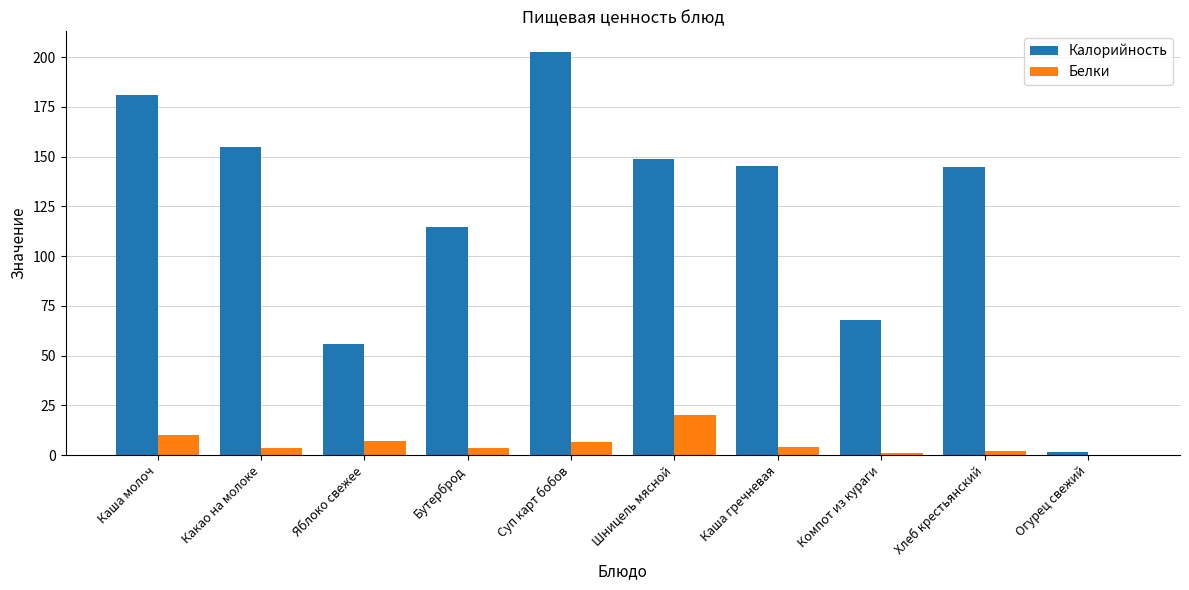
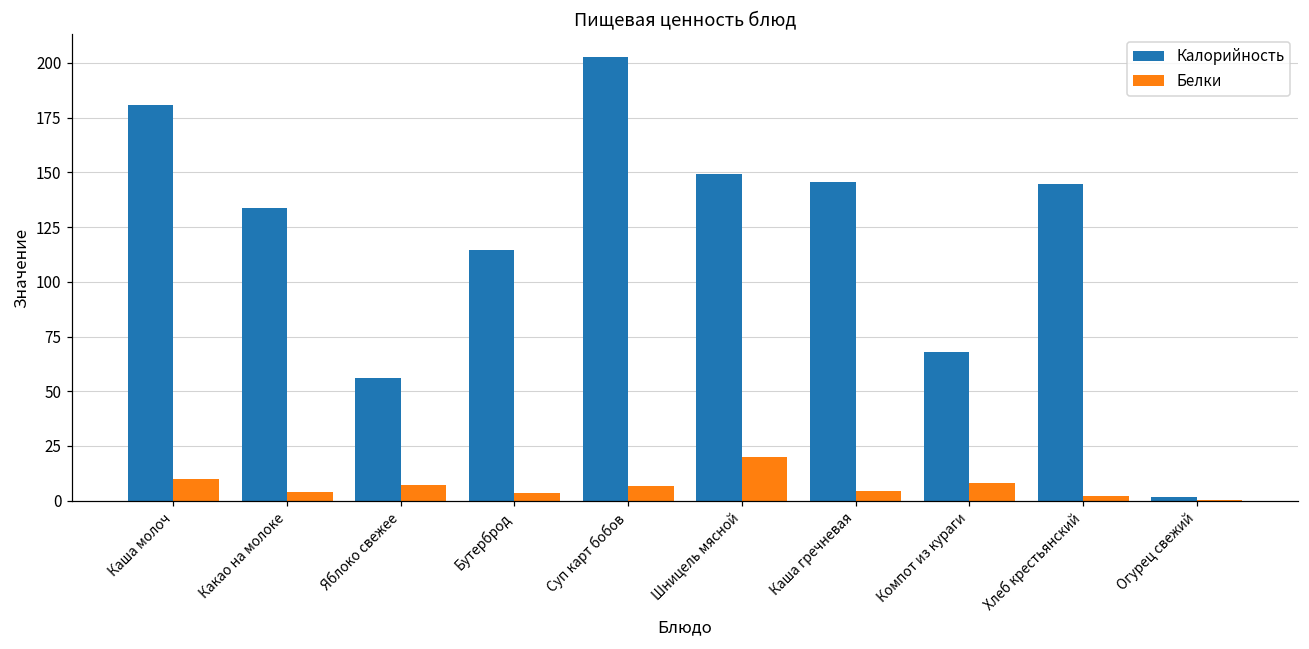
  {
    "Калорийность": {
      "Каша молоч": 181,
-     "Какао на молоке": 155,
+     "Какао на молоке": 134,
      "Яблоко свежее": 56,
      "Бутерброд": 115,
      "Суп карт бобов": 203,
      "Шницель мясной": 149,
      "Каша гречневая": 145,
      "Компот из кураги": 68,
      "Хлеб крестьянский": 145,
      "Огурец свежий": 2
    },
    "Белки": {
      "Каша молоч": 10,
      "Какао на молоке": 4,
      "Яблоко свежее": 7,
      "Бутерброд": 4,
      "Суп карт бобов": 7,
      "Шницель мясной": 20,
      "Каша гречневая": 4,
-     "Компот из кураги": 1,
+     "Компот из кураги": 8,
      "Хлеб крестьянский": 2
    }
  }
